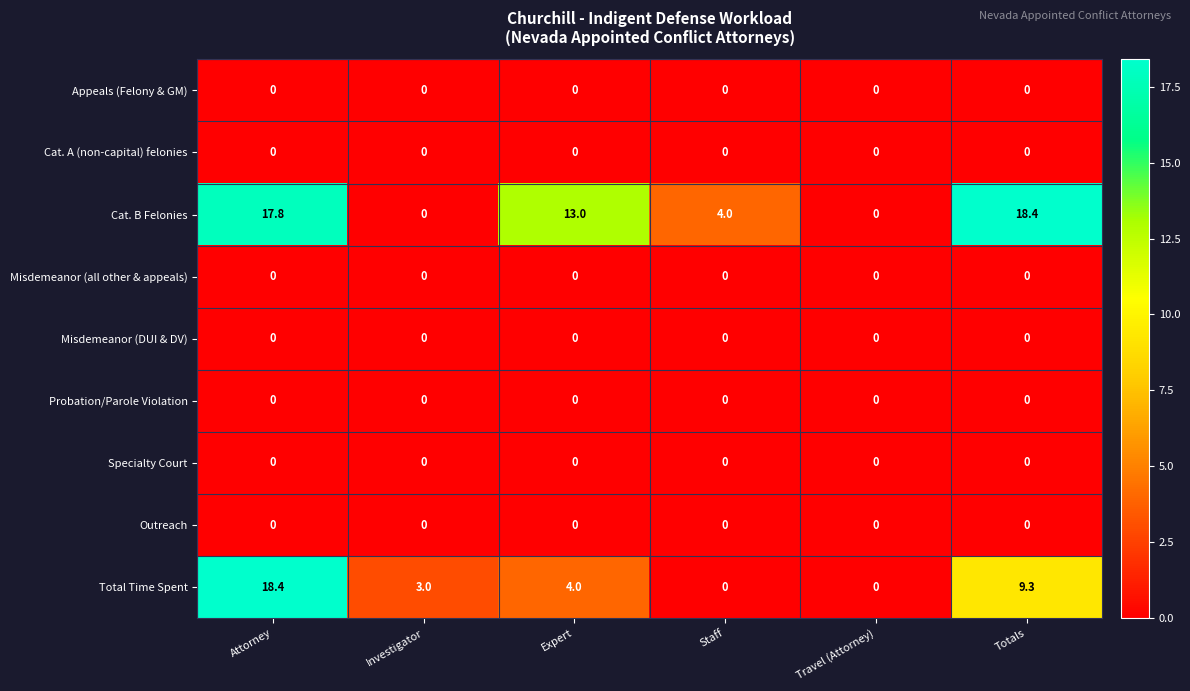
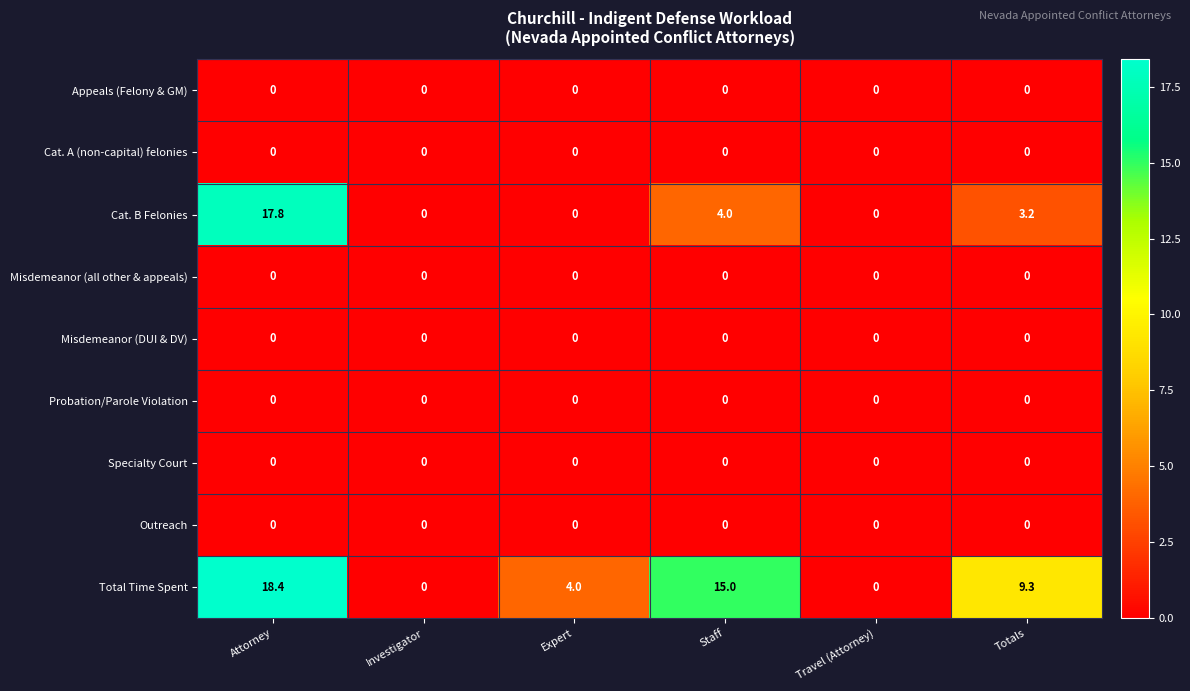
  {
    "Appeals (Felony & GM)": {
      "Attorney": 0,
      "Investigator": 0,
      "Expert": 0,
      "Staff": 0,
      "Travel (Attorney)": 0,
      "Totals": 0
    },
    "Cat. A (non-capital) felonies": {
      "Attorney": 0,
      "Investigator": 0,
      "Expert": 0,
      "Staff": 0,
      "Travel (Attorney)": 0,
      "Totals": 0
    },
    "Cat. B Felonies": {
      "Attorney": 17.8,
      "Investigator": 0,
-     "Expert": 13.0,
+     "Expert": 0,
      "Staff": 4.0,
      "Travel (Attorney)": 0,
-     "Totals": 18.4
+     "Totals": 3.2
    },
    "Misdemeanor (all other & appeals)": {
      "Attorney": 0,
      "Investigator": 0,
      "Expert": 0,
      "Staff": 0,
      "Travel (Attorney)": 0,
      "Totals": 0
    },
    "Misdemeanor (DUI & DV)": {
      "Attorney": 0,
      "Investigator": 0,
      "Expert": 0,
      "Staff": 0,
      "Travel (Attorney)": 0,
      "Totals": 0
    },
    "Probation/Parole Violation": {
      "Attorney": 0,
      "Investigator": 0,
      "Expert": 0,
      "Staff": 0,
      "Travel (Attorney)": 0,
      "Totals": 0
    },
    "Specialty Court": {
      "Attorney": 0,
      "Investigator": 0,
      "Expert": 0,
      "Staff": 0,
      "Travel (Attorney)": 0,
      "Totals": 0
    },
    "Outreach": {
      "Attorney": 0,
      "Investigator": 0,
      "Expert": 0,
      "Staff": 0,
      "Travel (Attorney)": 0,
      "Totals": 0
    },
    "Total Time Spent": {
      "Attorney": 18.4,
-     "Investigator": 3.0,
+     "Investigator": 0,
      "Expert": 4.0,
-     "Staff": 0,
+     "Staff": 15.0,
      "Travel (Attorney)": 0,
      "Totals": 9.3
    }
  }
